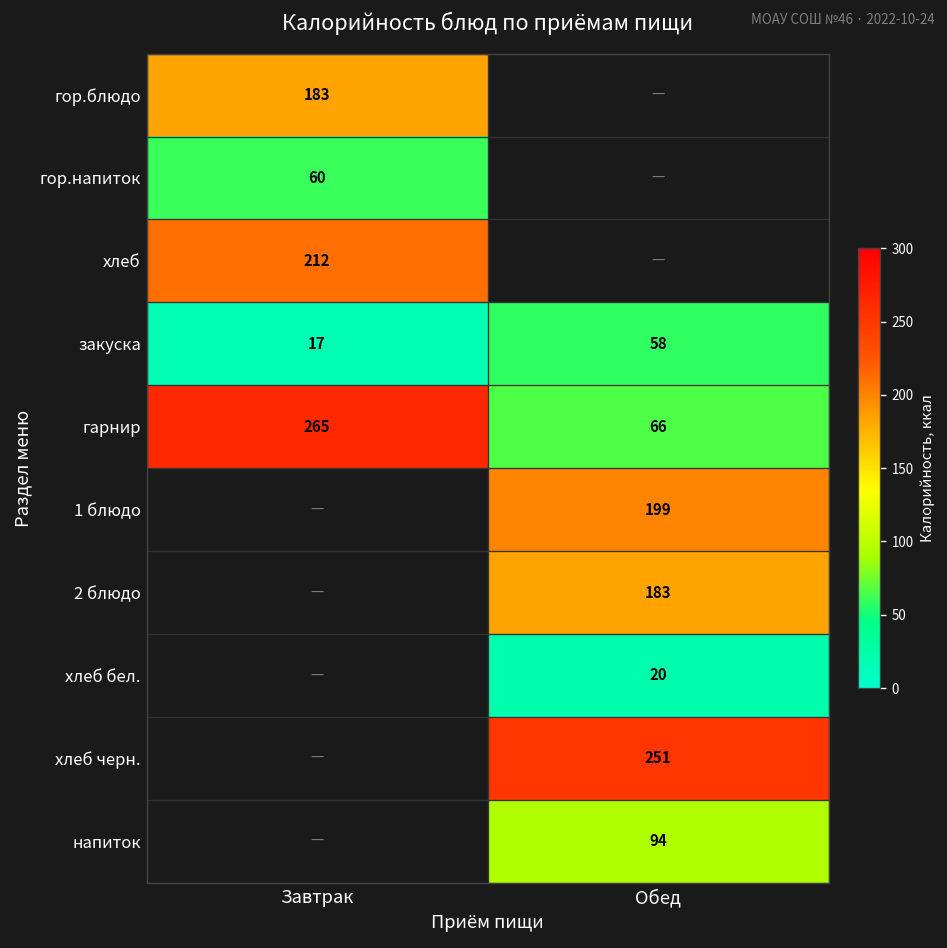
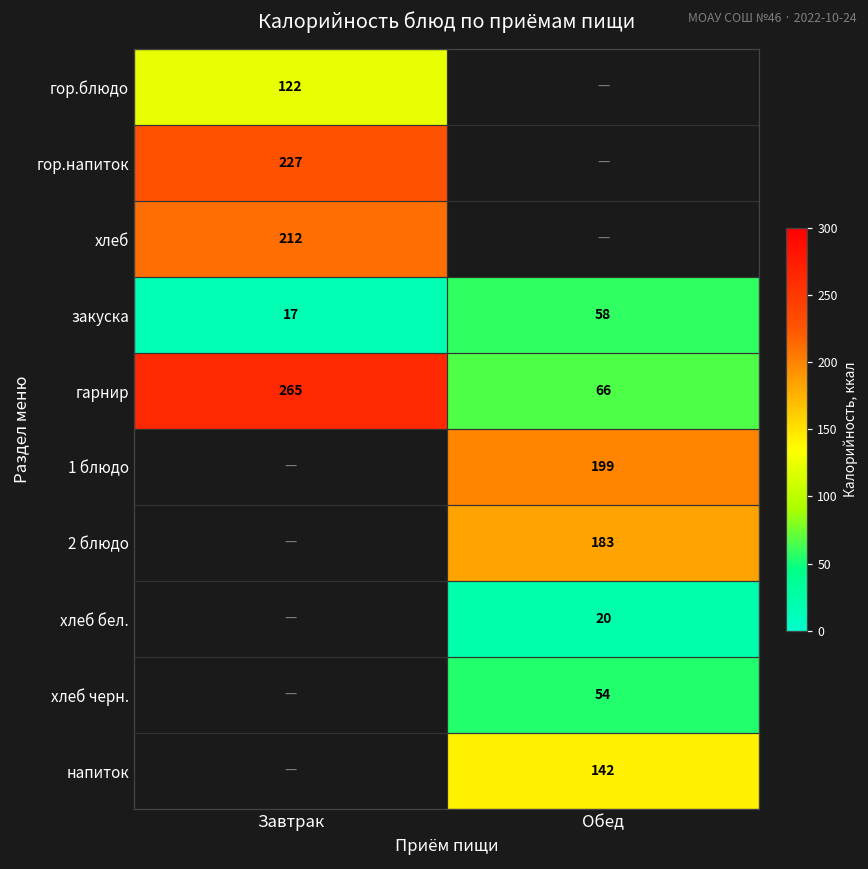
  {
    "гор.блюдо": {
-     "Завтрак": 183
+     "Завтрак": 122
    },
    "гор.напиток": {
-     "Завтрак": 60
+     "Завтрак": 227
    },
    "хлеб": {
      "Завтрак": 212
    },
    "закуска": {
      "Завтрак": 17,
      "Обед": 58
    },
    "гарнир": {
      "Завтрак": 265,
      "Обед": 66
    },
    "1 блюдо": {
      "Обед": 199
    },
    "2 блюдо": {
      "Обед": 183
    },
    "хлеб бел.": {
      "Обед": 20
    },
    "хлеб черн.": {
-     "Обед": 251
+     "Обед": 54
    },
    "напиток": {
-     "Обед": 94
+     "Обед": 142
    }
  }
